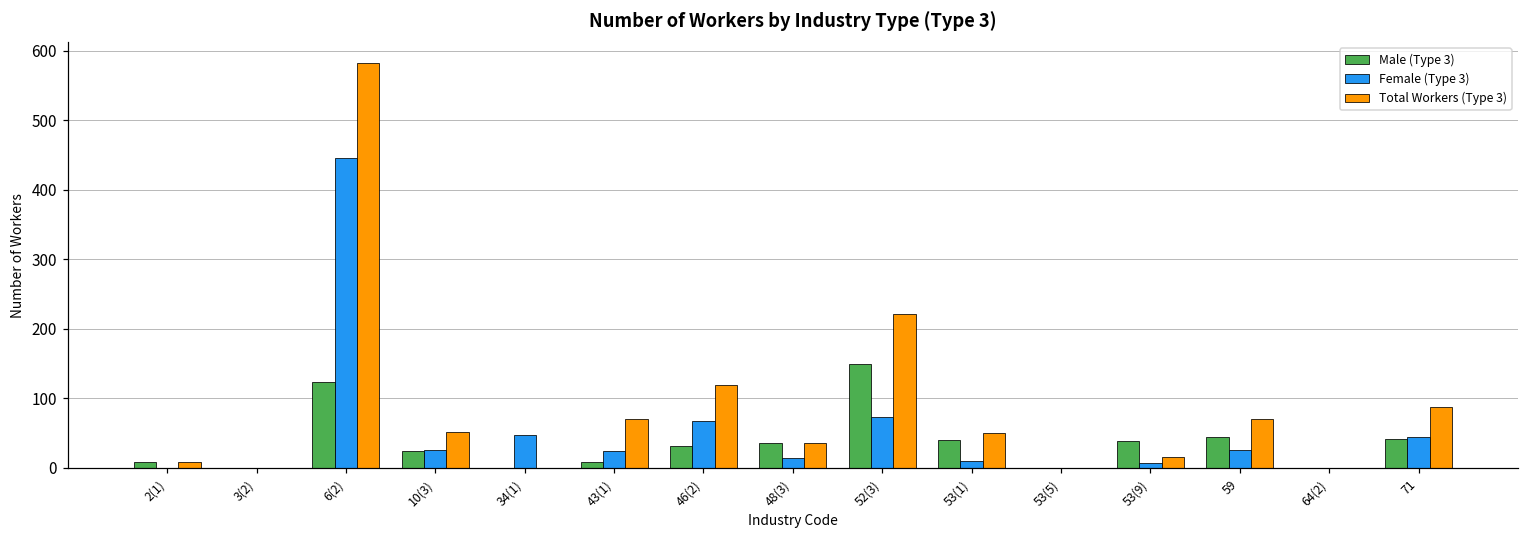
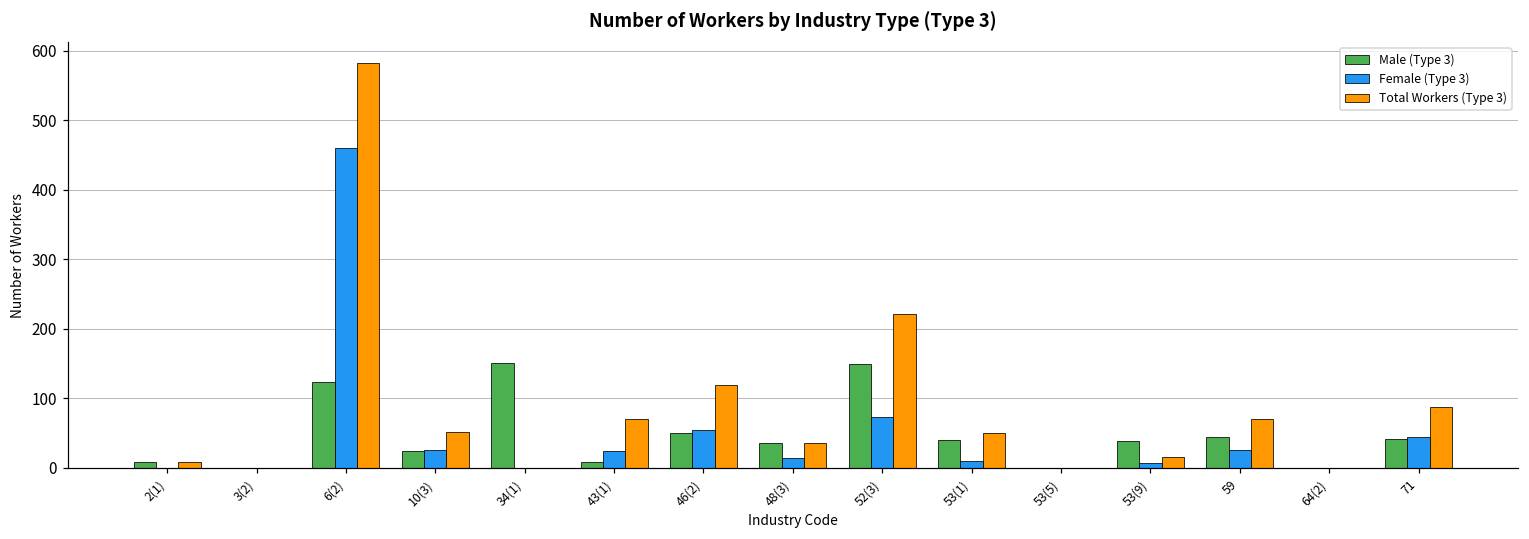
  {
    "Male (Type 3)": {
      "2(1)": 10,
      "3(2)": 0,
      "6(2)": 120,
      "10(3)": 20,
-     "34(1)": 0,
+     "34(1)": 150,
      "43(1)": 10,
-     "46(2)": 30,
+     "46(2)": 50,
      "48(3)": 40,
      "52(3)": 150,
      "53(1)": 40,
      "53(5)": 0,
      "53(9)": 40,
      "59": 40,
      "64(2)": 0,
      "71": 40
    },
    "Female (Type 3)": {
      "2(1)": 0,
      "3(2)": 0,
-     "6(2)": 450,
+     "6(2)": 460,
      "10(3)": 30,
-     "34(1)": 50,
+     "34(1)": 0,
      "43(1)": 20,
-     "46(2)": 70,
+     "46(2)": 60,
      "48(3)": 20,
      "52(3)": 70,
      "53(1)": 10,
      "53(5)": 0,
      "53(9)": 10,
      "59": 30,
      "64(2)": 0,
      "71": 50
    },
    "Total Workers (Type 3)": {
      "2(1)": 10,
      "3(2)": 0,
      "6(2)": 580,
      "10(3)": 50,
      "34(1)": 0,
      "43(1)": 70,
      "46(2)": 120,
      "48(3)": 40,
      "52(3)": 220,
      "53(1)": 50,
      "53(5)": 0,
      "53(9)": 20,
      "59": 70,
      "64(2)": 0,
      "71": 90
    }
  }
